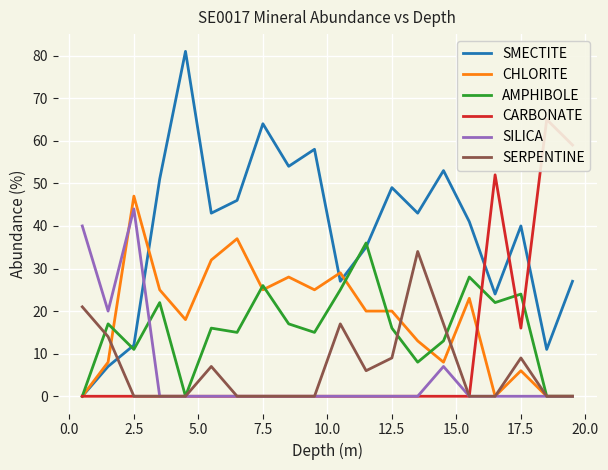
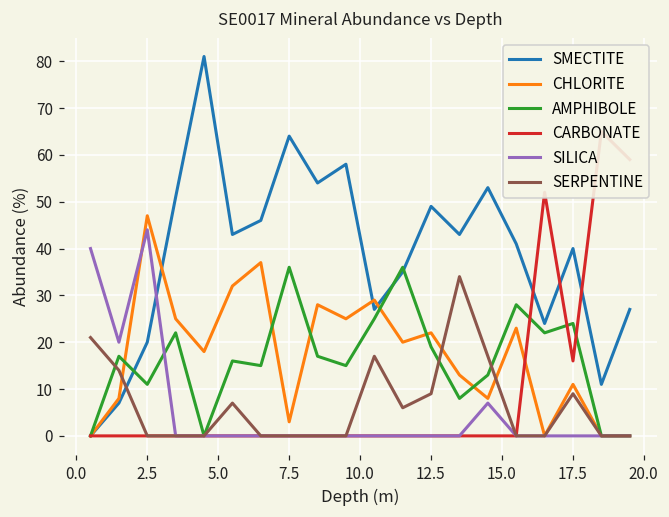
  {
    "SMECTITE": {
-     "2.5": 12,
+     "2.5": 20,
      "7.5": 64,
      "12.5": 49,
      "17.5": 40
    },
    "CHLORITE": {
      "2.5": 47,
-     "7.5": 25,
-     "12.5": 20,
-     "17.5": 6
+     "7.5": 3,
+     "12.5": 22,
+     "17.5": 11
    },
    "AMPHIBOLE": {
      "2.5": 11,
-     "7.5": 26,
-     "12.5": 16,
+     "7.5": 36,
+     "12.5": 19,
      "17.5": 24
    },
    "CARBONATE": {
      "17.5": 16
    },
    "SILICA": {
      "2.5": 44,
      "17.5": 0
    },
    "SERPENTINE": {
      "12.5": 9,
      "17.5": 9
    }
  }
